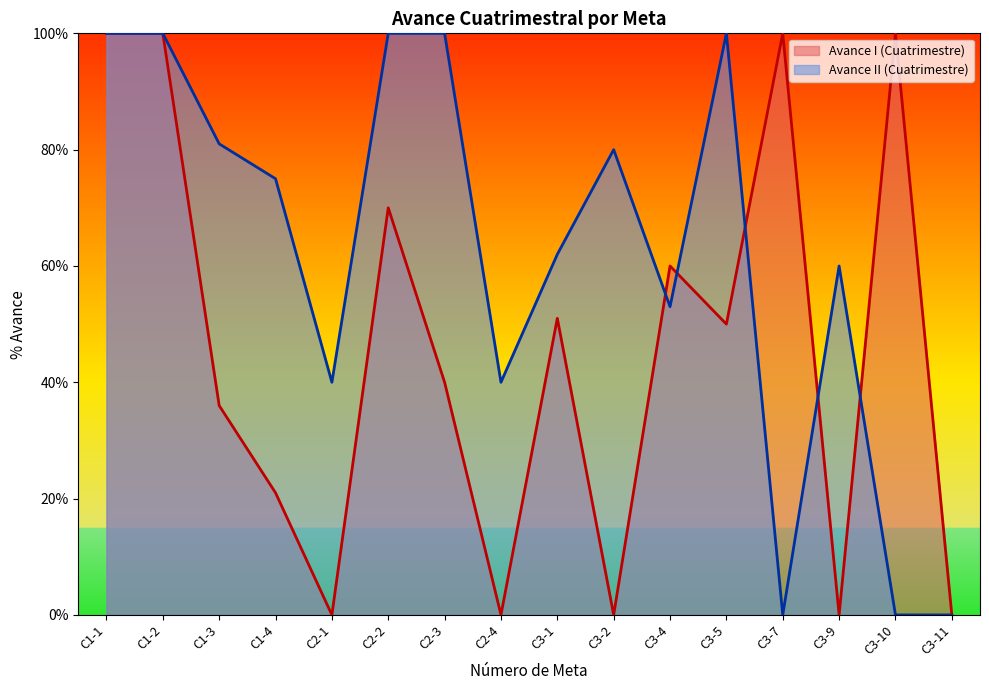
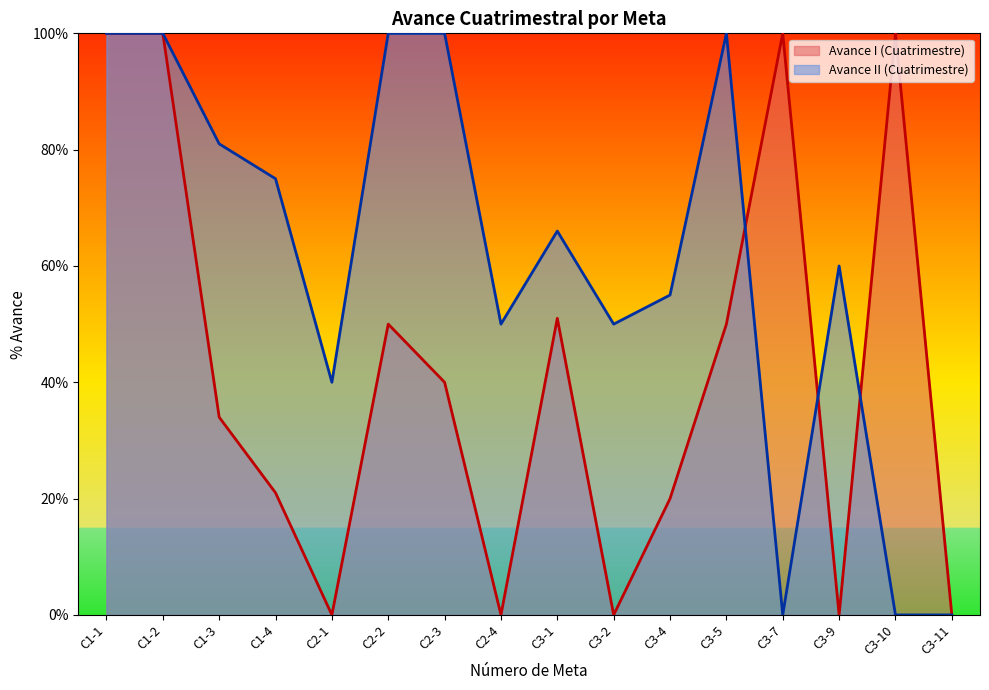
  {
    "Avance I (Cuatrimestre)": {
-     "C1-3": "36%",
+     "C1-3": "34%",
      "C1-4": "21%",
      "C2-1": "0%",
-     "C2-2": "70%",
+     "C2-2": "50%",
      "C2-3": "40%",
      "C2-4": "0%",
      "C3-1": "51%",
      "C3-2": "0%",
-     "C3-4": "60%",
+     "C3-4": "20%",
      "C3-5": "50%",
      "C3-7": "100%",
      "C3-9": "0%",
      "C3-10": "100%"
    },
    "Avance II (Cuatrimestre)": {
      "C1-3": "81%",
      "C1-4": "75%",
      "C2-1": "40%",
      "C2-2": "100%",
      "C2-3": "100%",
-     "C2-4": "40%",
-     "C3-1": "62%",
-     "C3-2": "80%",
-     "C3-4": "53%",
+     "C2-4": "50%",
+     "C3-1": "66%",
+     "C3-2": "50%",
+     "C3-4": "55%",
      "C3-5": "100%",
      "C3-7": "0%",
      "C3-9": "60%",
      "C3-10": "0%"
    }
  }
